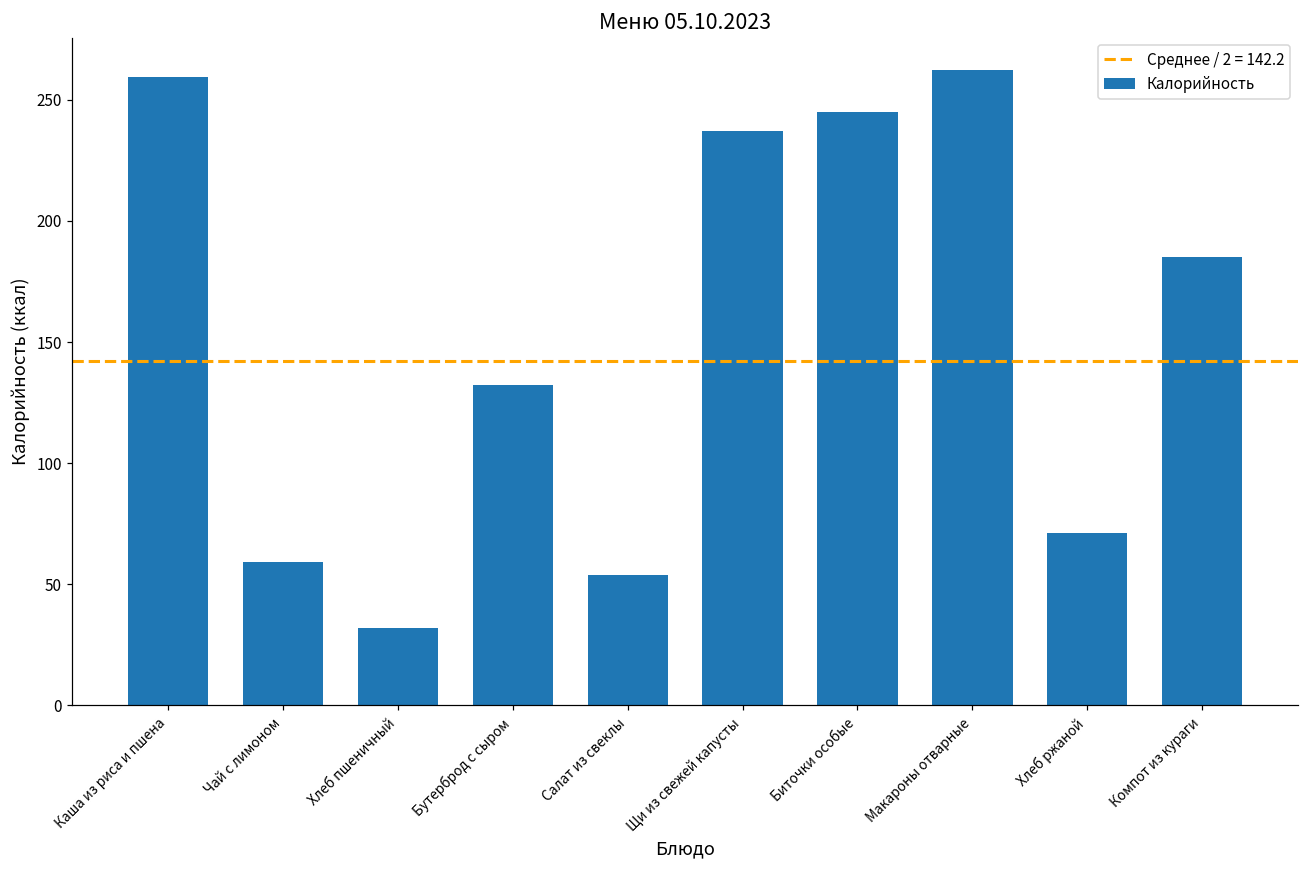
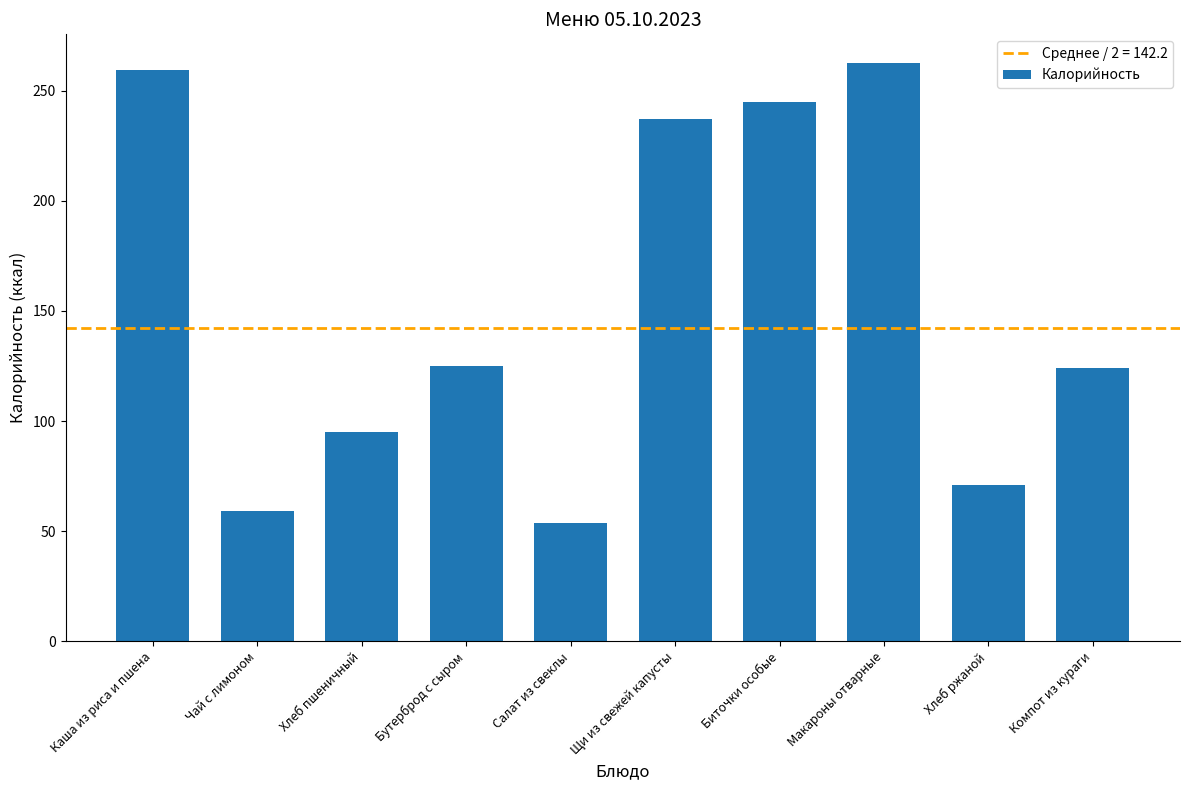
  {
    "Каша из риса и пшена": 259,
    "Чай с лимоном": 59,
-   "Хлеб пшеничный": 32,
-   "Бутерброд с сыром": 132,
+   "Хлеб пшеничный": 95,
+   "Бутерброд с сыром": 125,
    "Салат из свеклы": 54,
    "Щи из свежей капусты": 237,
    "Биточки особые": 245,
    "Макароны отварные": 262,
    "Хлеб ржаной": 71,
-   "Компот из кураги": 185
+   "Компот из кураги": 124
  }
